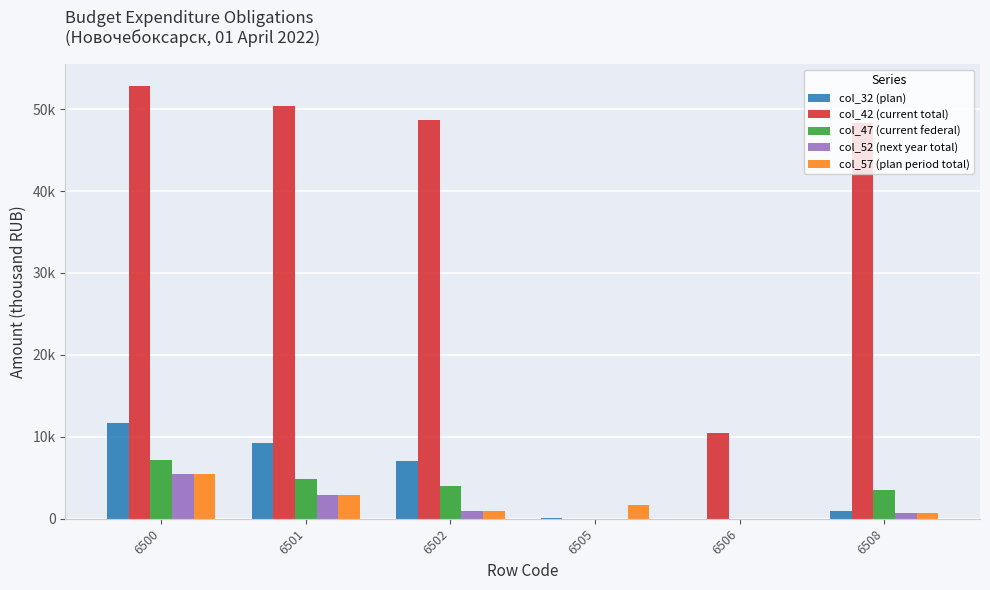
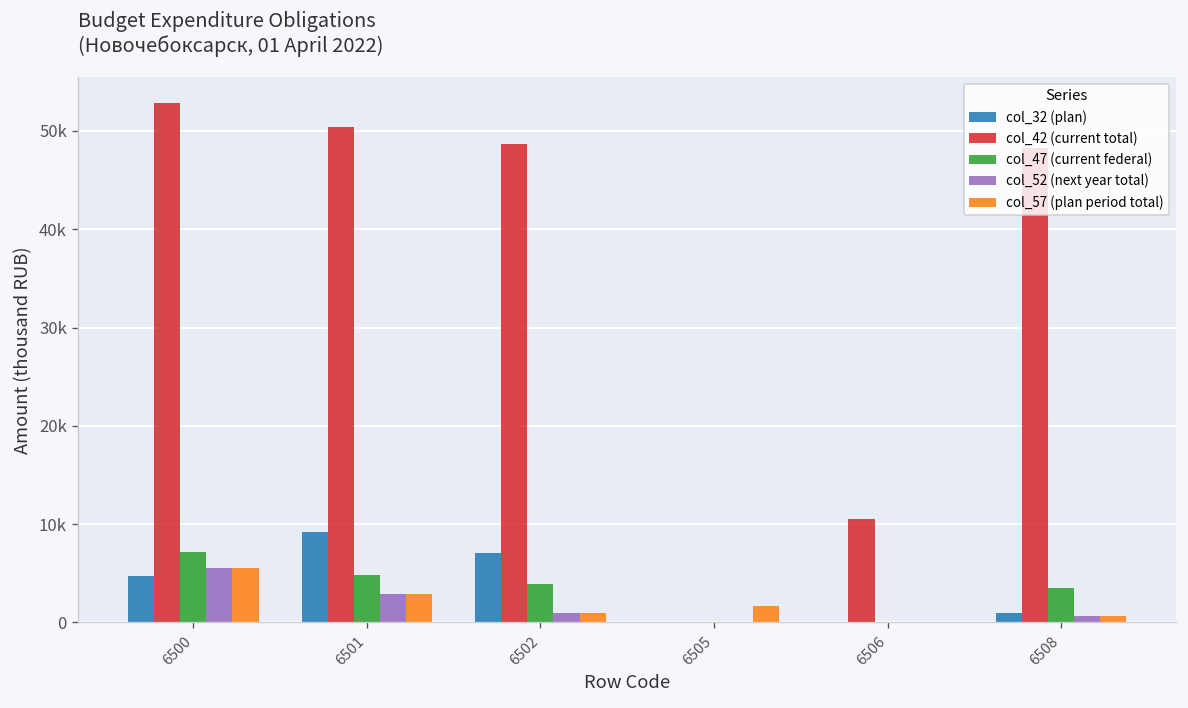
  {
    "col_32 (plan)": {
-     "6500": 12000,
+     "6500": 5000,
      "6501": 9000,
      "6502": 7000,
      "6508": 1000
    },
    "col_42 (current total)": {
      "6500": 53000,
      "6501": 50000,
      "6502": 49000,
      "6506": 10000
    },
    "col_47 (current federal)": {
      "6500": 7000,
      "6501": 5000,
      "6502": 4000,
      "6508": 4000
    },
    "col_52 (next year total)": {
      "6500": 6000,
      "6501": 3000,
      "6502": 1000,
      "6506": 0,
      "6508": 1000
    },
    "col_57 (plan period total)": {
      "6500": 6000,
      "6501": 3000,
      "6502": 1000,
      "6505": 2000,
      "6506": 0,
      "6508": 1000
    }
  }
